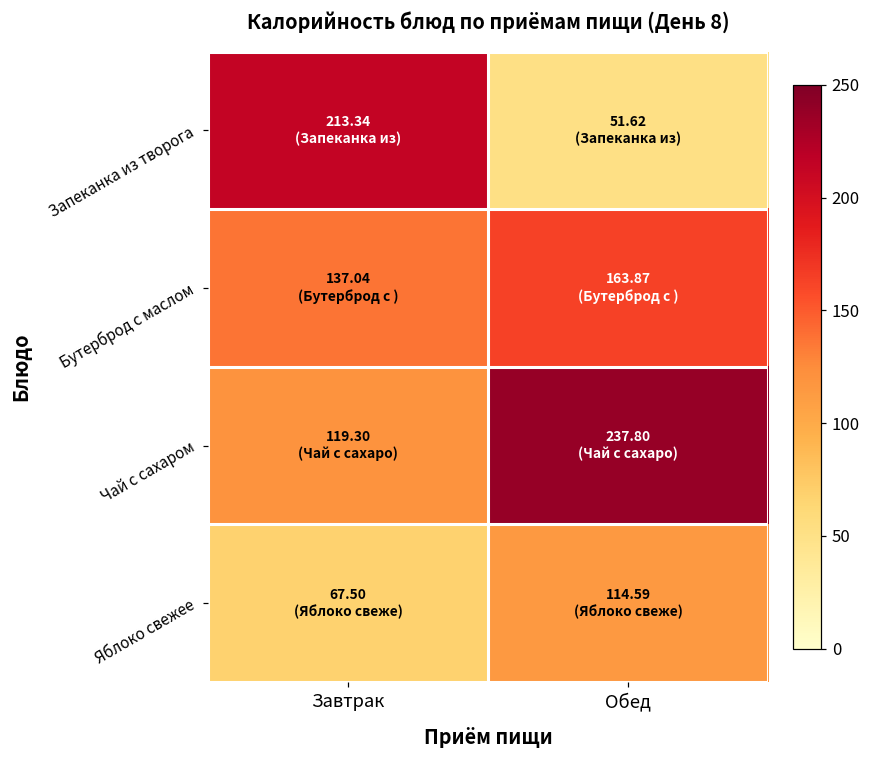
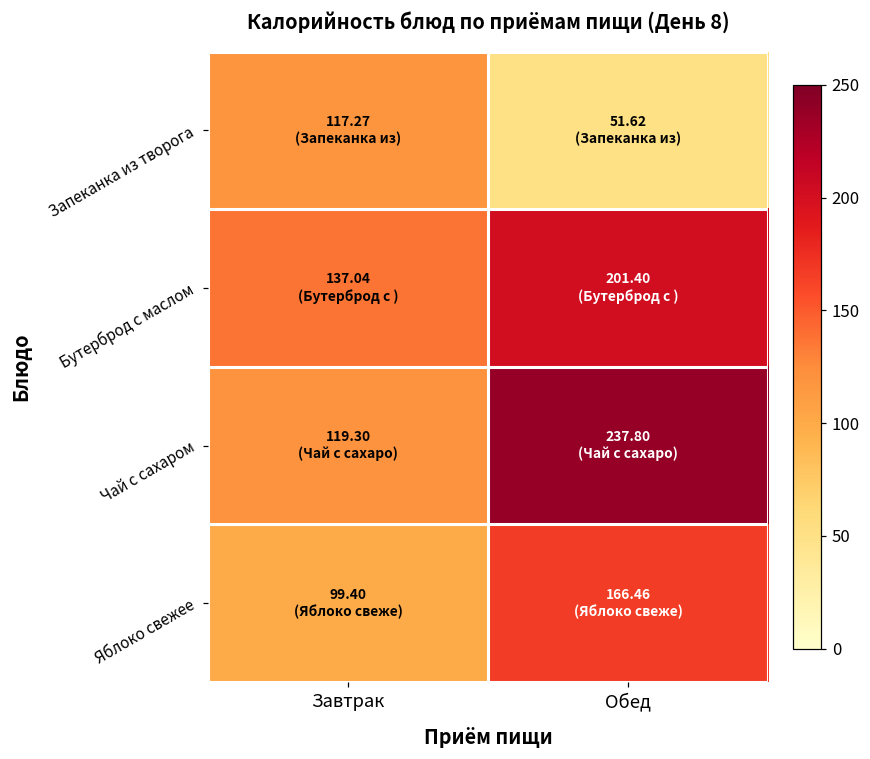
  {
    "Запеканка из творога": {
-     "Завтрак": 213.34,
+     "Завтрак": 117.27,
      "Обед": 51.62
    },
    "Бутерброд с маслом": {
      "Завтрак": 137.04,
-     "Обед": 163.87
+     "Обед": 201.40
    },
    "Чай с сахаром": {
      "Завтрак": 119.30,
      "Обед": 237.80
    },
    "Яблоко свежее": {
-     "Завтрак": 67.50,
-     "Обед": 114.59
+     "Завтрак": 99.40,
+     "Обед": 166.46
    }
  }
